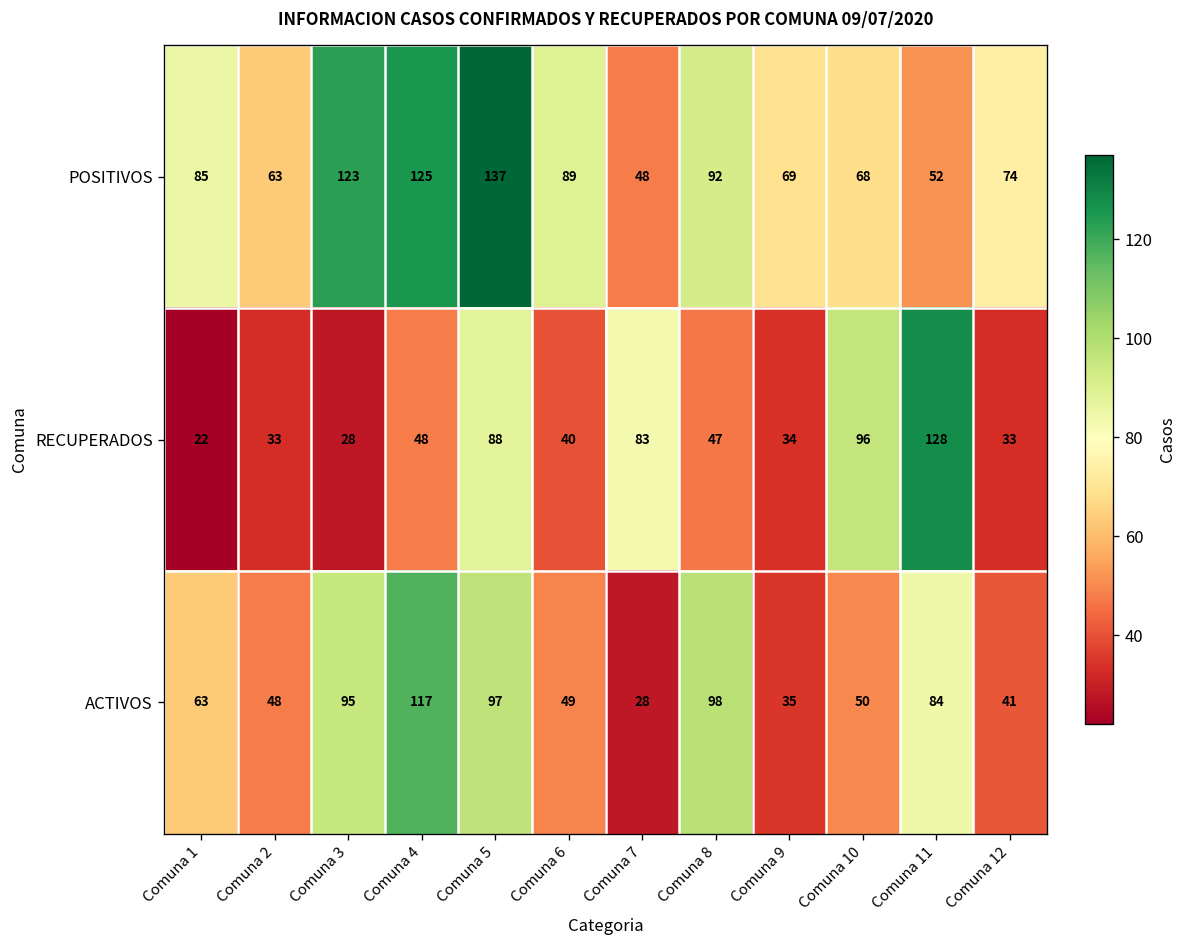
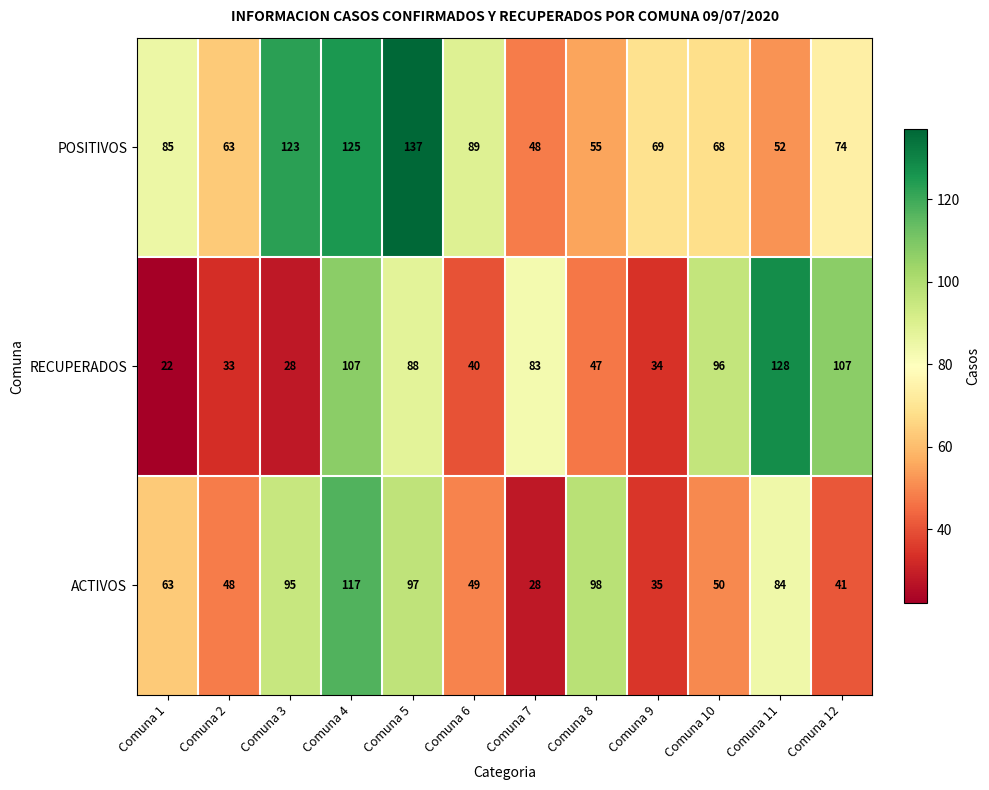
  {
    "POSITIVOS": {
      "Comuna 1": 85,
      "Comuna 2": 63,
      "Comuna 3": 123,
      "Comuna 4": 125,
      "Comuna 5": 137,
      "Comuna 6": 89,
      "Comuna 7": 48,
-     "Comuna 8": 92,
+     "Comuna 8": 55,
      "Comuna 9": 69,
      "Comuna 10": 68,
      "Comuna 11": 52,
      "Comuna 12": 74
    },
    "RECUPERADOS": {
      "Comuna 1": 22,
      "Comuna 2": 33,
      "Comuna 3": 28,
-     "Comuna 4": 48,
+     "Comuna 4": 107,
      "Comuna 5": 88,
      "Comuna 6": 40,
      "Comuna 7": 83,
      "Comuna 8": 47,
      "Comuna 9": 34,
      "Comuna 10": 96,
      "Comuna 11": 128,
-     "Comuna 12": 33
+     "Comuna 12": 107
    },
    "ACTIVOS": {
      "Comuna 1": 63,
      "Comuna 2": 48,
      "Comuna 3": 95,
      "Comuna 4": 117,
      "Comuna 5": 97,
      "Comuna 6": 49,
      "Comuna 7": 28,
      "Comuna 8": 98,
      "Comuna 9": 35,
      "Comuna 10": 50,
      "Comuna 11": 84,
      "Comuna 12": 41
    }
  }
